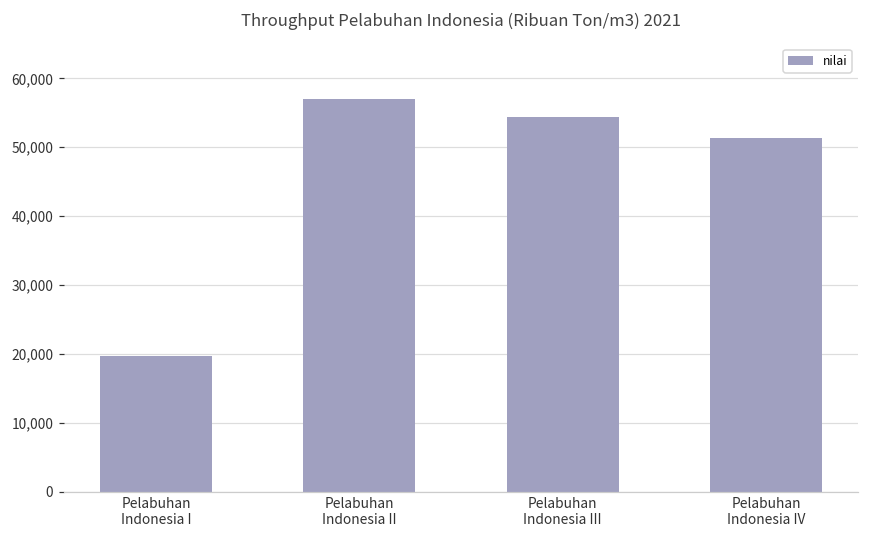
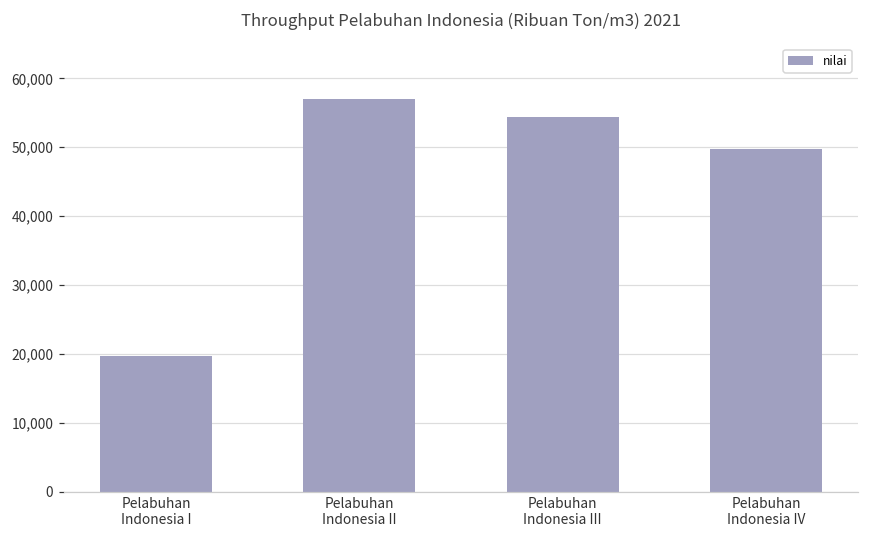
  {
    "Pelabuhan Indonesia I": "20,000",
    "Pelabuhan Indonesia II": "57,000",
    "Pelabuhan Indonesia III": "54,000",
-   "Pelabuhan Indonesia IV": "51,000"
+   "Pelabuhan Indonesia IV": "50,000"
  }
